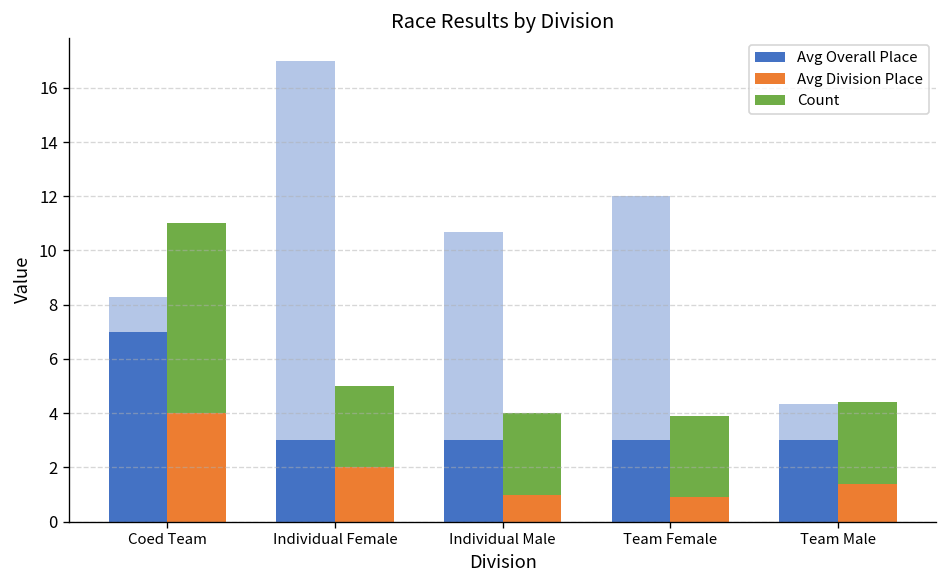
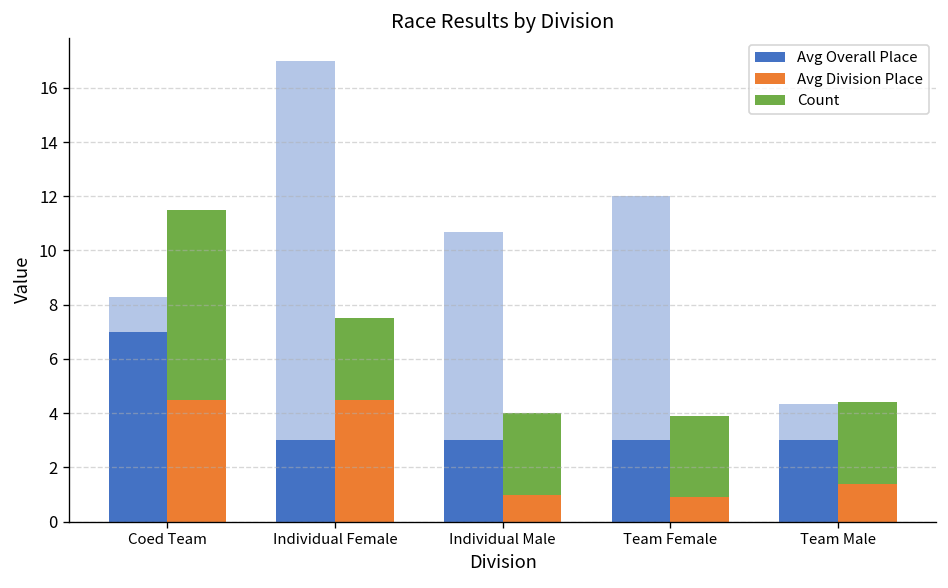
  {
    "Avg Division Place": {
-     "Coed Team": 4.0,
-     "Individual Female": 2.0,
+     "Coed Team": 4.5,
+     "Individual Female": 4.5,
      "Individual Male": 1.0,
      "Team Female": 0.9,
      "Team Male": 1.4
    },
    "Count": {
      "Coed Team": 7.0,
      "Individual Female": 3.0,
      "Individual Male": 3.0,
      "Team Female": 3.0,
      "Team Male": 3.0
    }
  }
